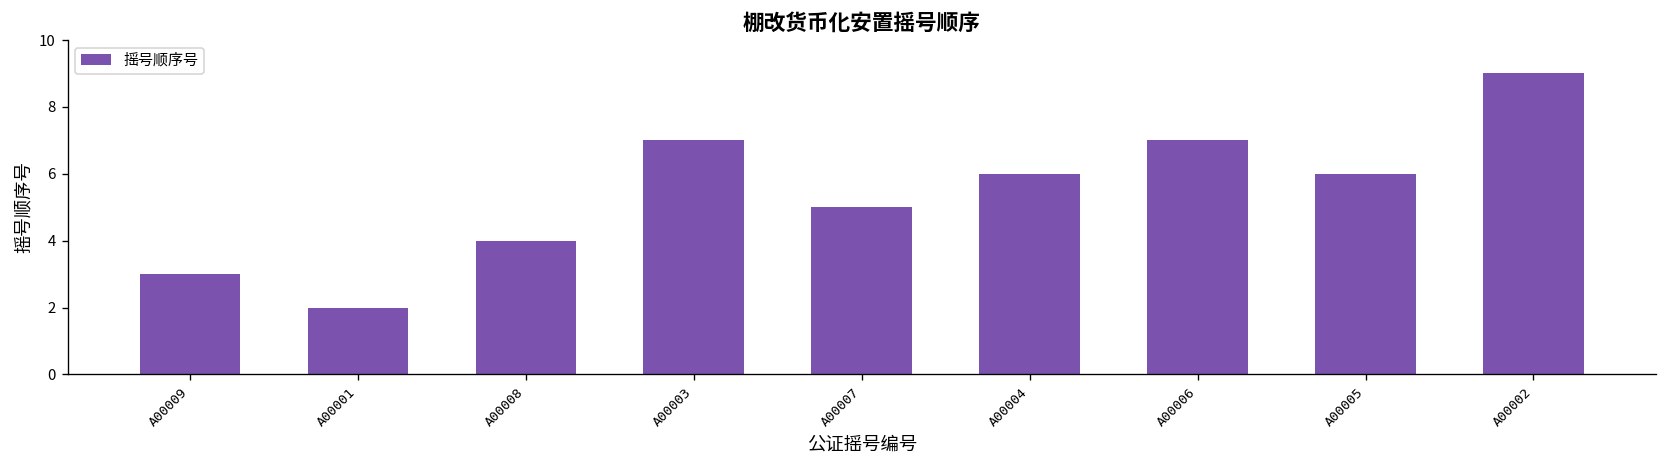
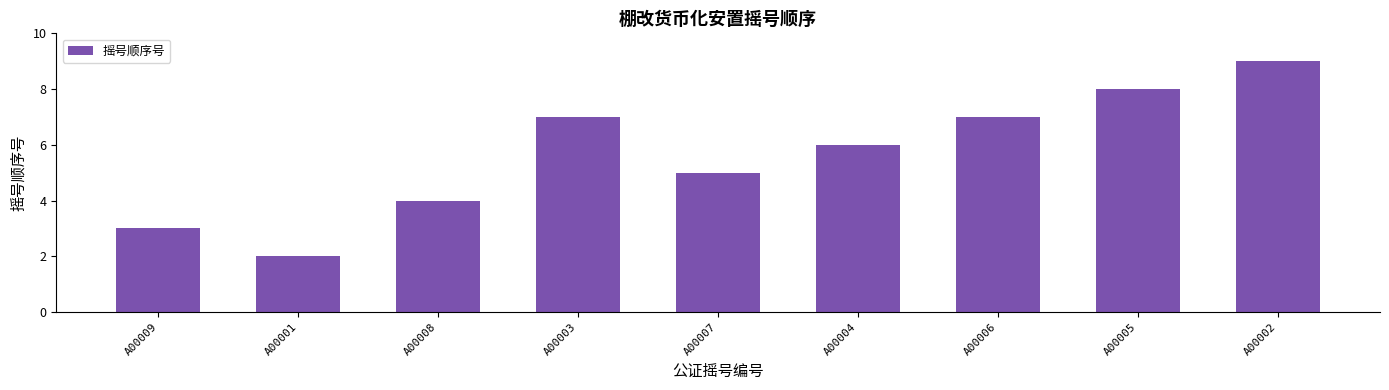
  {
    "A00009": 3,
    "A00001": 2,
    "A00008": 4,
    "A00003": 7,
    "A00007": 5,
    "A00004": 6,
    "A00006": 7,
-   "A00005": 6,
+   "A00005": 8,
    "A00002": 9
  }
